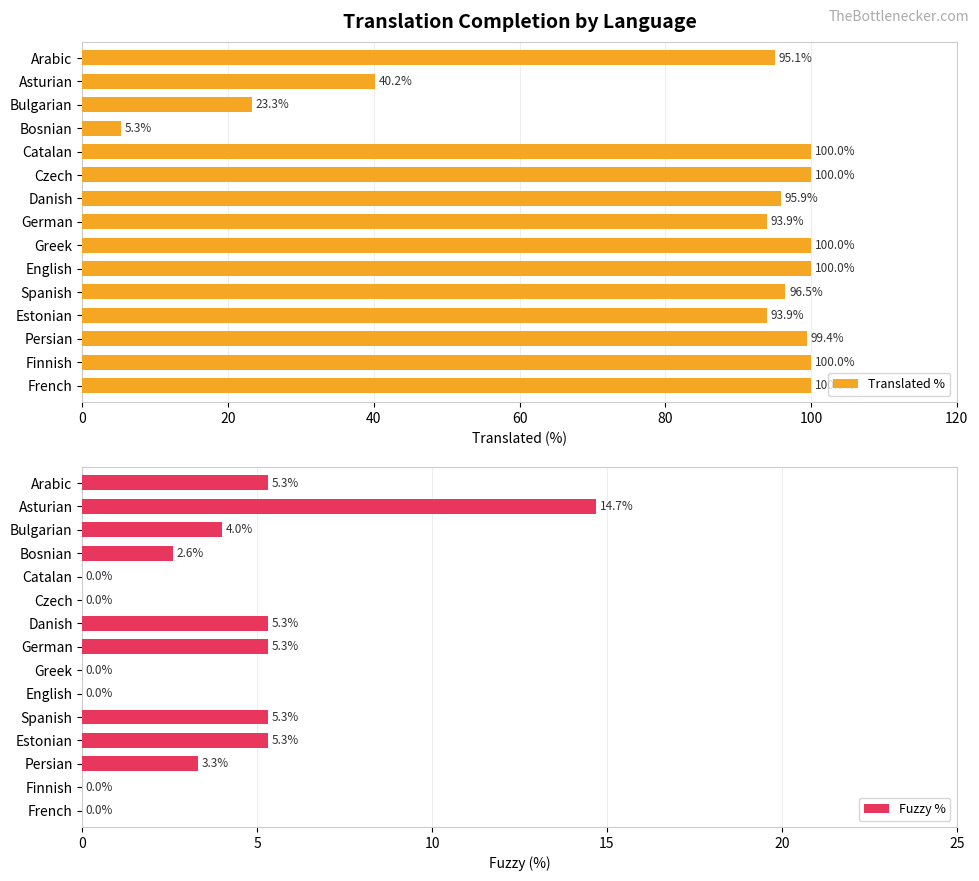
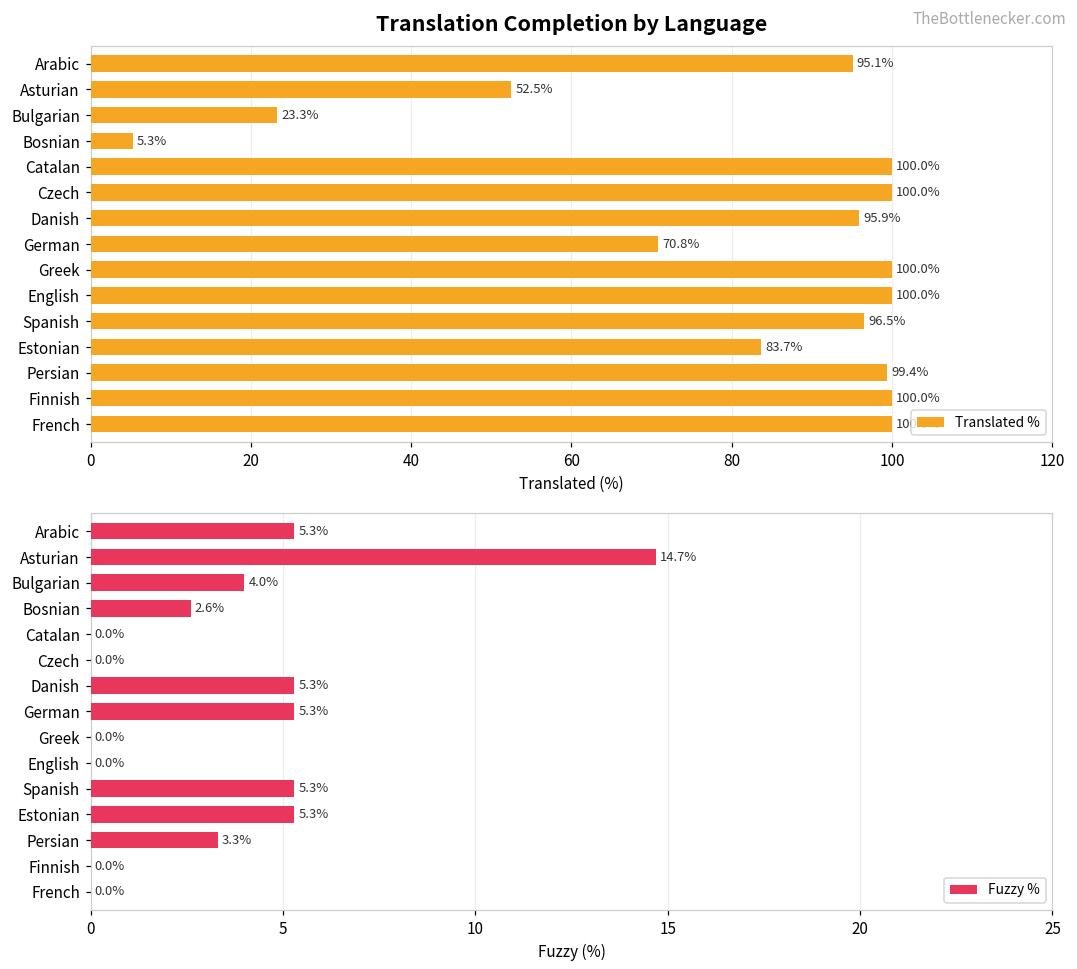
  {
    "Translation Completion by Language": {
      "Arabic": "95.1%",
-     "Asturian": "40.2%",
+     "Asturian": "52.5%",
      "Bulgarian": "23.3%",
      "Bosnian": "5.3%",
      "Catalan": "100.0%",
      "Czech": "100.0%",
      "Danish": "95.9%",
-     "German": "93.9%",
+     "German": "70.8%",
      "Greek": "100.0%",
      "English": "100.0%",
      "Spanish": "96.5%",
-     "Estonian": "93.9%",
+     "Estonian": "83.7%",
      "Persian": "99.4%",
      "Finnish": "100.0%"
    }
  }
